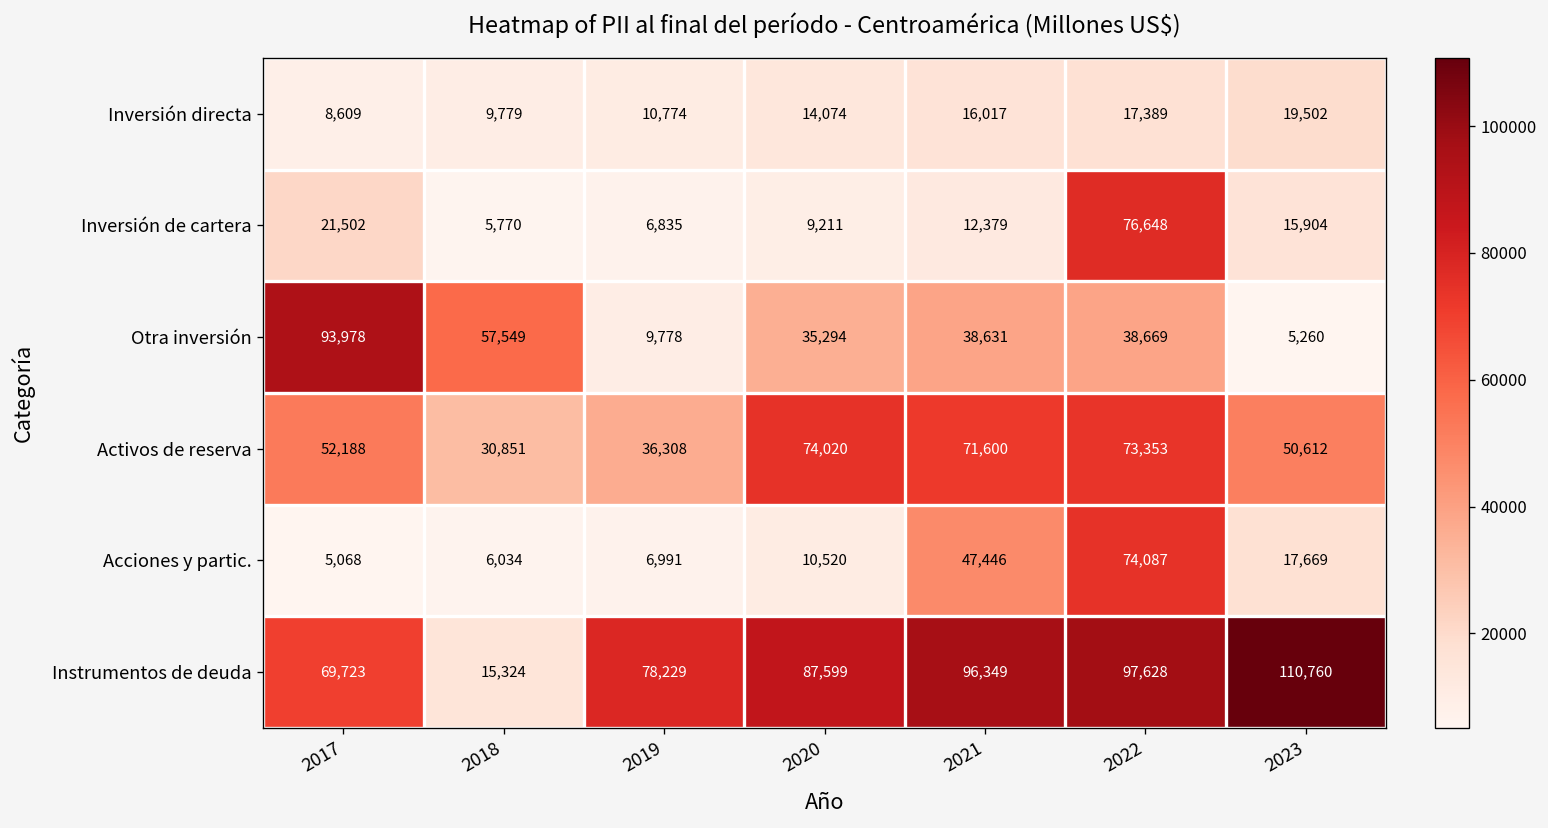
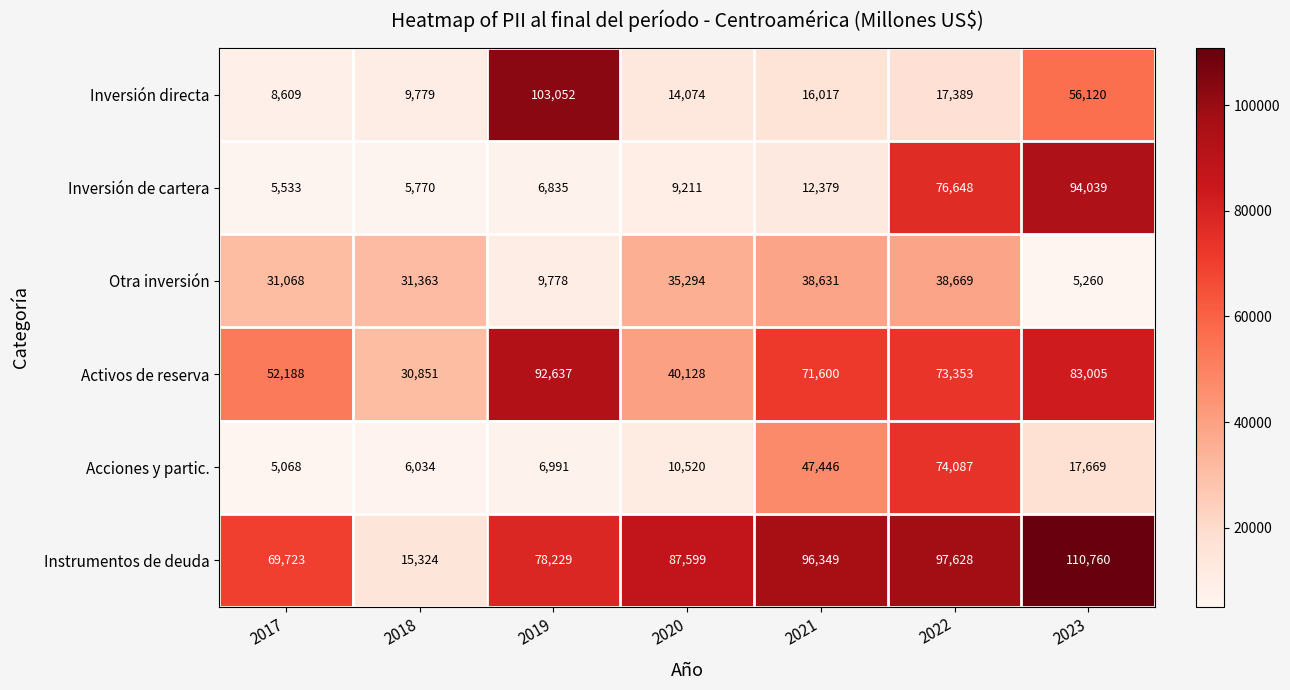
  {
    "Inversión directa": {
      "2017": "8,609",
      "2018": "9,779",
-     "2019": "10,774",
+     "2019": "103,052",
      "2020": "14,074",
      "2021": "16,017",
      "2022": "17,389",
-     "2023": "19,502"
+     "2023": "56,120"
    },
    "Inversión de cartera": {
-     "2017": "21,502",
+     "2017": "5,533",
      "2018": "5,770",
      "2019": "6,835",
      "2020": "9,211",
      "2021": "12,379",
      "2022": "76,648",
-     "2023": "15,904"
+     "2023": "94,039"
    },
    "Otra inversión": {
-     "2017": "93,978",
-     "2018": "57,549",
+     "2017": "31,068",
+     "2018": "31,363",
      "2019": "9,778",
      "2020": "35,294",
      "2021": "38,631",
      "2022": "38,669",
      "2023": "5,260"
    },
    "Activos de reserva": {
      "2017": "52,188",
      "2018": "30,851",
-     "2019": "36,308",
-     "2020": "74,020",
+     "2019": "92,637",
+     "2020": "40,128",
      "2021": "71,600",
      "2022": "73,353",
-     "2023": "50,612"
+     "2023": "83,005"
    },
    "Acciones y partic.": {
      "2017": "5,068",
      "2018": "6,034",
      "2019": "6,991",
      "2020": "10,520",
      "2021": "47,446",
      "2022": "74,087",
      "2023": "17,669"
    },
    "Instrumentos de deuda": {
      "2017": "69,723",
      "2018": "15,324",
      "2019": "78,229",
      "2020": "87,599",
      "2021": "96,349",
      "2022": "97,628",
      "2023": "110,760"
    }
  }
